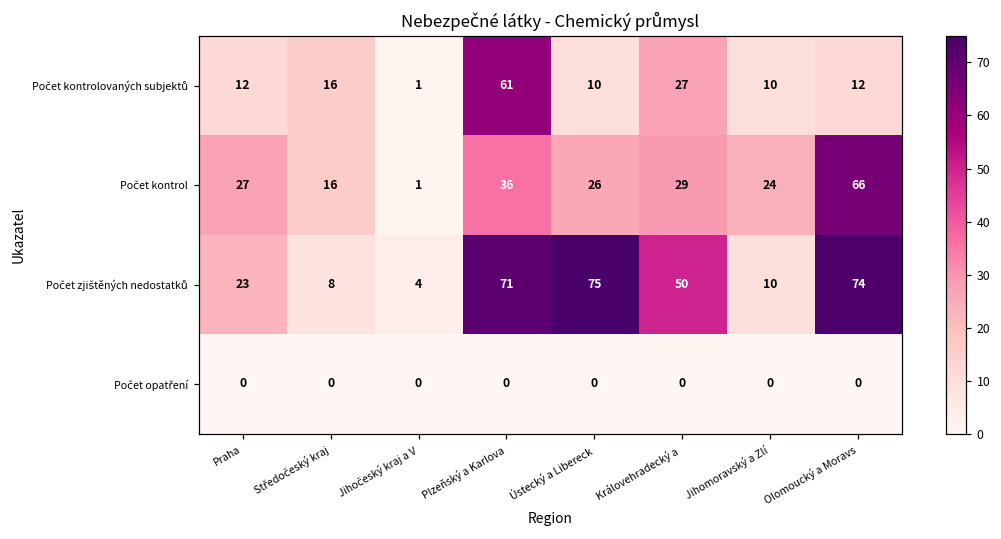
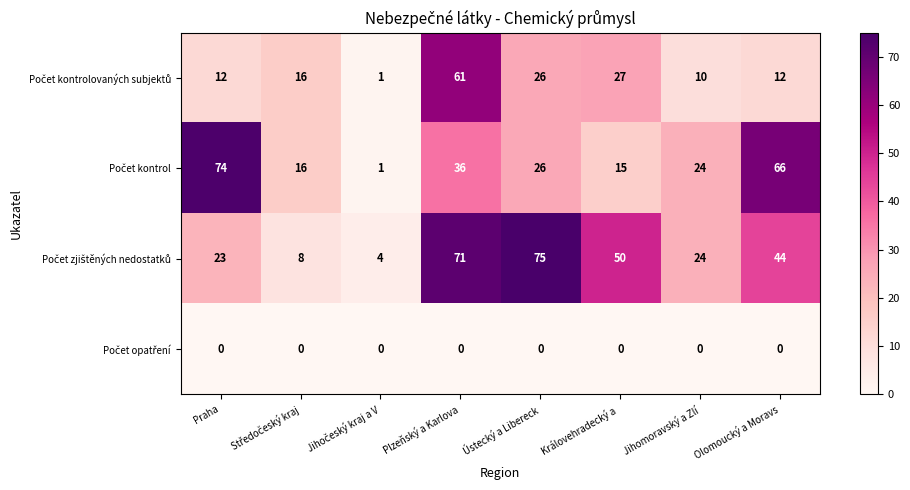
  {
    "Počet kontrolovaných subjektů": {
      "Praha": 12,
      "Středočeský kraj": 16,
      "Jihočeský kraj a V": 1,
      "Plzeňský a Karlova": 61,
-     "Ústecký a Libereck": 10,
+     "Ústecký a Libereck": 26,
      "Královehradecký a": 27,
      "Jihomoravský a Zlí": 10,
      "Olomoucký a Moravs": 12
    },
    "Počet kontrol": {
-     "Praha": 27,
+     "Praha": 74,
      "Středočeský kraj": 16,
      "Jihočeský kraj a V": 1,
      "Plzeňský a Karlova": 36,
      "Ústecký a Libereck": 26,
-     "Královehradecký a": 29,
+     "Královehradecký a": 15,
      "Jihomoravský a Zlí": 24,
      "Olomoucký a Moravs": 66
    },
    "Počet zjištěných nedostatků": {
      "Praha": 23,
      "Středočeský kraj": 8,
      "Jihočeský kraj a V": 4,
      "Plzeňský a Karlova": 71,
      "Ústecký a Libereck": 75,
      "Královehradecký a": 50,
-     "Jihomoravský a Zlí": 10,
-     "Olomoucký a Moravs": 74
+     "Jihomoravský a Zlí": 24,
+     "Olomoucký a Moravs": 44
    },
    "Počet opatření": {
      "Praha": 0,
      "Středočeský kraj": 0,
      "Jihočeský kraj a V": 0,
      "Plzeňský a Karlova": 0,
      "Ústecký a Libereck": 0,
      "Královehradecký a": 0,
      "Jihomoravský a Zlí": 0,
      "Olomoucký a Moravs": 0
    }
  }
